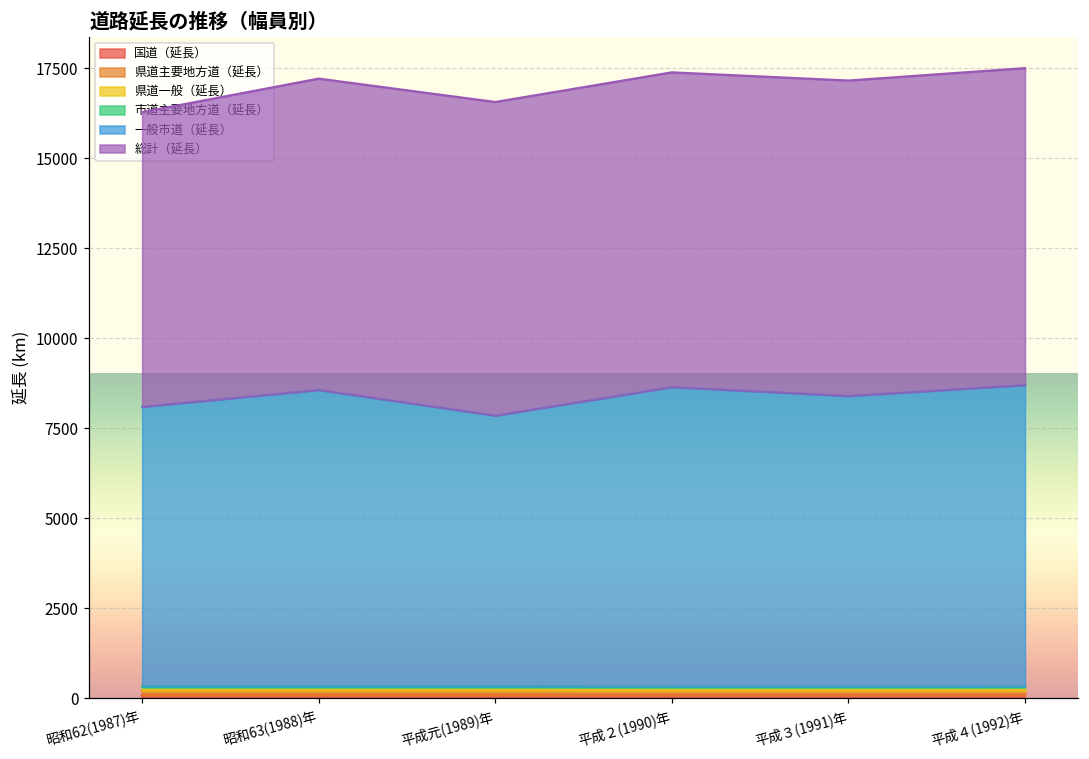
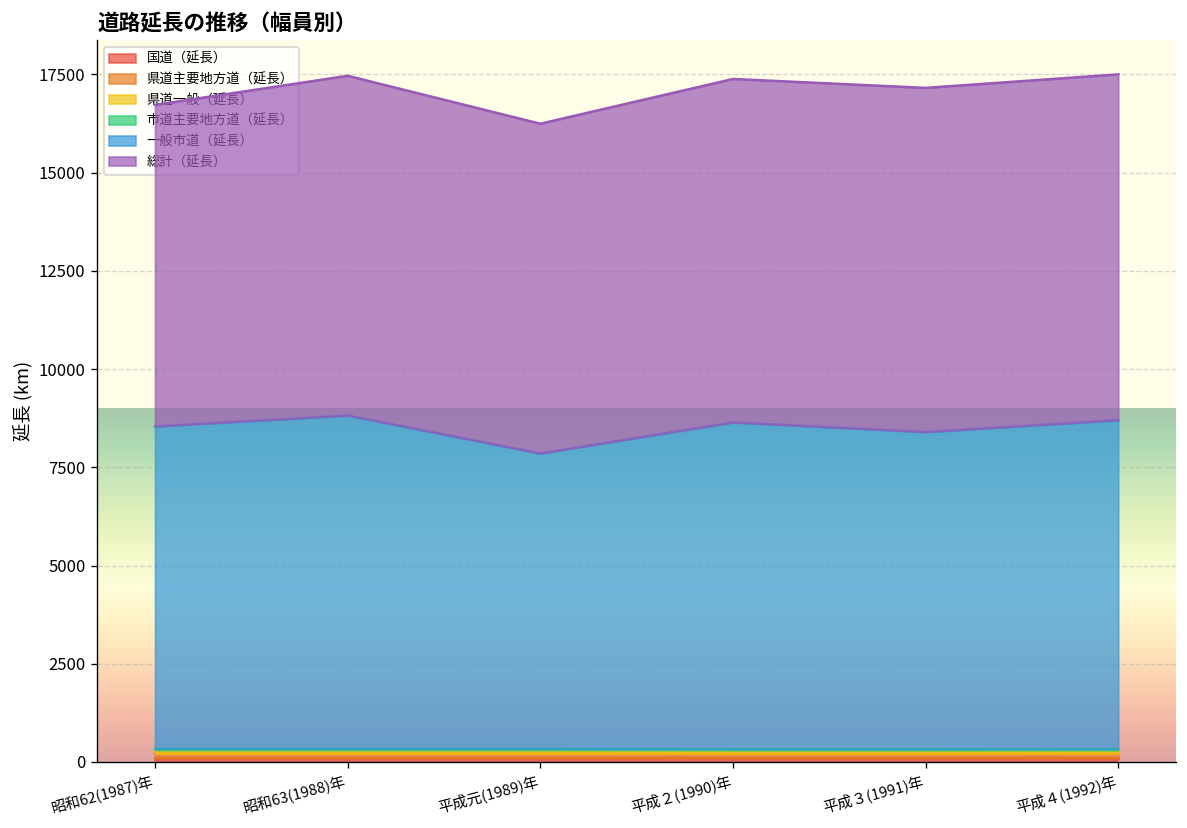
  {
    "一般市道（延長）": {
-     "昭和62(1987)年": 7800,
-     "昭和63(1988)年": 8200,
+     "昭和62(1987)年": 8200,
+     "昭和63(1988)年": 8500,
      "平成元(1989)年": 7500,
      "平成２(1990)年": 8300,
      "平成３(1991)年": 8100,
      "平成４(1992)年": 8400
    },
    "総計（延長）": {
      "昭和63(1988)年": 8600,
-     "平成元(1989)年": 8700,
+     "平成元(1989)年": 8400,
      "平成２(1990)年": 8700,
      "平成３(1991)年": 8800,
      "平成４(1992)年": 8800
    }
  }
